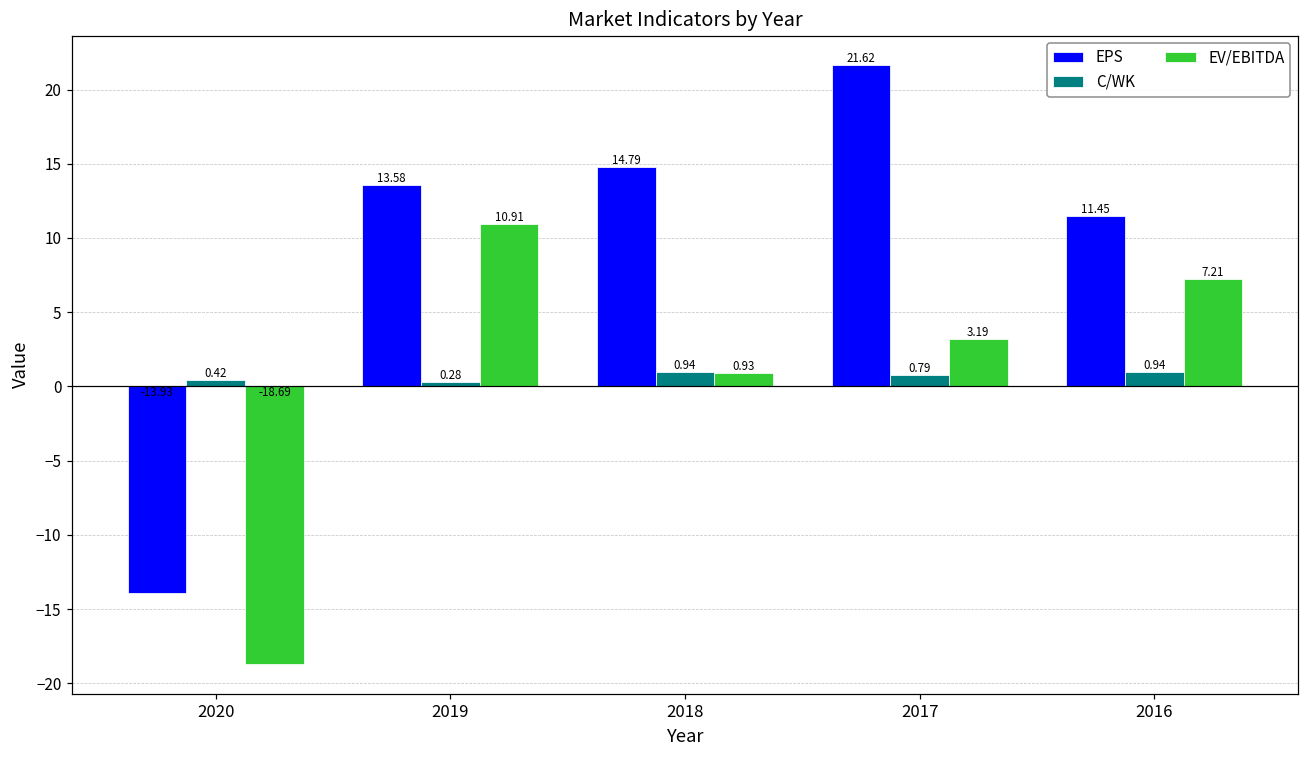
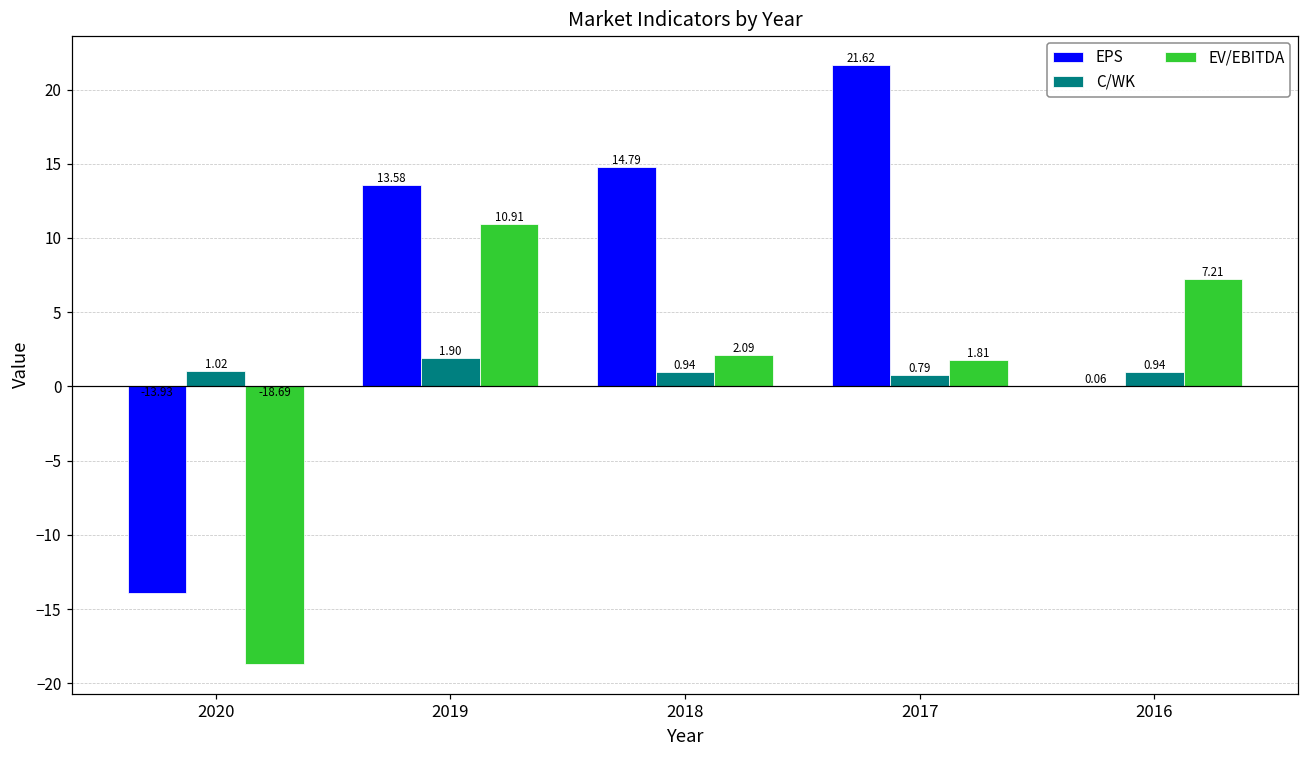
  {
    "EPS": {
      "2020": -13.93,
      "2019": 13.58,
      "2018": 14.79,
      "2017": 21.62,
-     "2016": 11.45
+     "2016": 0.06
    },
    "C/WK": {
-     "2020": 0.42,
-     "2019": 0.28,
+     "2020": 1.02,
+     "2019": 1.90,
      "2018": 0.94,
      "2017": 0.79,
      "2016": 0.94
    },
    "EV/EBITDA": {
      "2020": -18.69,
      "2019": 10.91,
-     "2018": 0.93,
-     "2017": 3.19,
+     "2018": 2.09,
+     "2017": 1.81,
      "2016": 7.21
    }
  }
